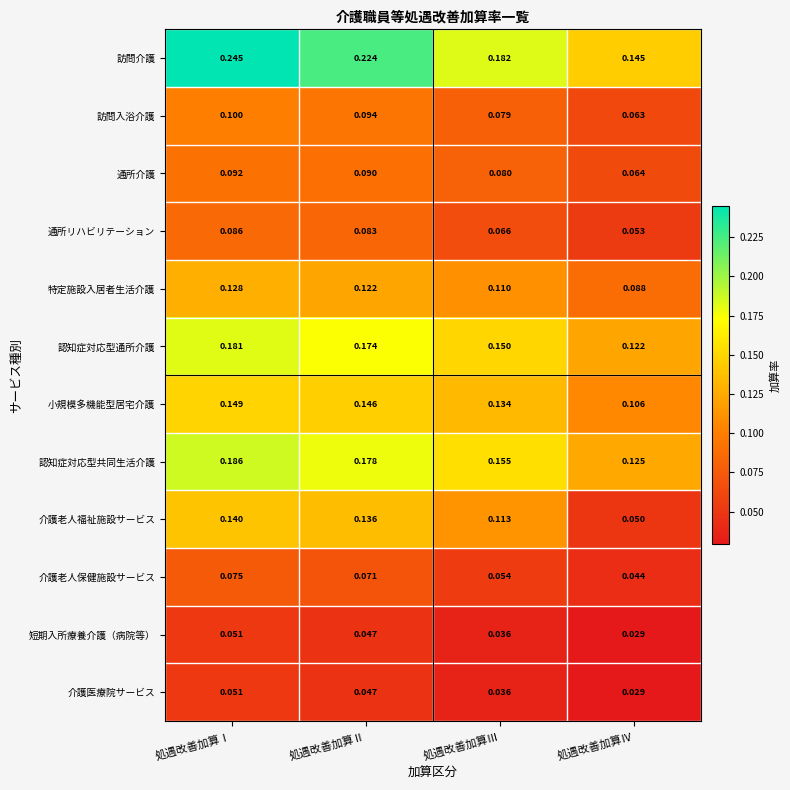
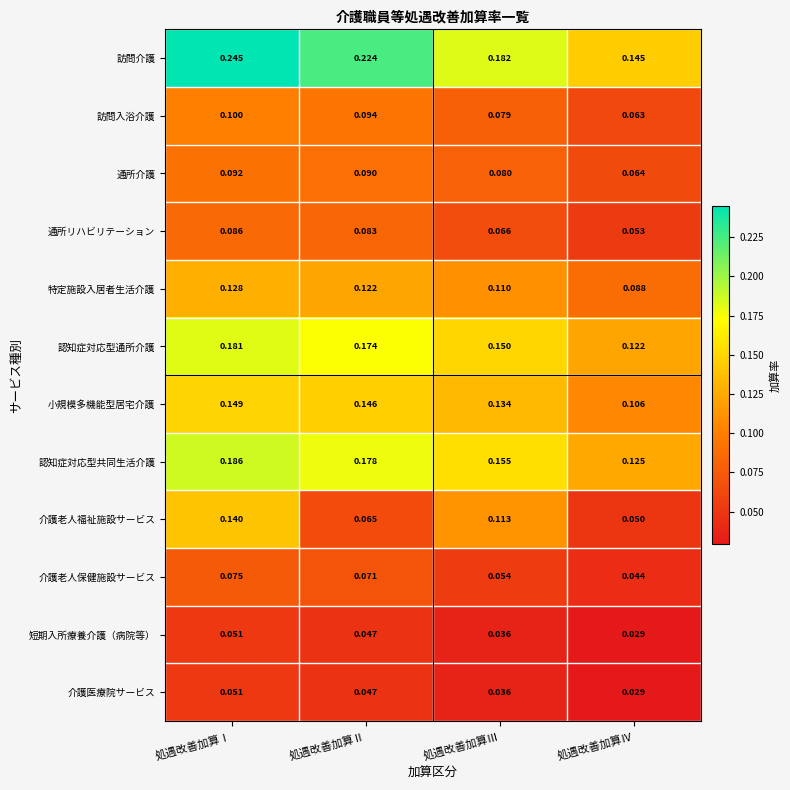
  {
    "訪問介護": {
      "処遇改善加算Ⅰ": 0.245,
      "処遇改善加算Ⅱ": 0.224,
      "処遇改善加算Ⅲ": 0.182,
      "処遇改善加算Ⅳ": 0.145
    },
    "訪問入浴介護": {
      "処遇改善加算Ⅰ": 0.100,
      "処遇改善加算Ⅱ": 0.094,
      "処遇改善加算Ⅲ": 0.079,
      "処遇改善加算Ⅳ": 0.063
    },
    "通所介護": {
      "処遇改善加算Ⅰ": 0.092,
      "処遇改善加算Ⅱ": 0.090,
      "処遇改善加算Ⅲ": 0.080,
      "処遇改善加算Ⅳ": 0.064
    },
    "通所リハビリテーション": {
      "処遇改善加算Ⅰ": 0.086,
      "処遇改善加算Ⅱ": 0.083,
      "処遇改善加算Ⅲ": 0.066,
      "処遇改善加算Ⅳ": 0.053
    },
    "特定施設入居者生活介護": {
      "処遇改善加算Ⅰ": 0.128,
      "処遇改善加算Ⅱ": 0.122,
      "処遇改善加算Ⅲ": 0.110,
      "処遇改善加算Ⅳ": 0.088
    },
    "認知症対応型通所介護": {
      "処遇改善加算Ⅰ": 0.181,
      "処遇改善加算Ⅱ": 0.174,
      "処遇改善加算Ⅲ": 0.150,
      "処遇改善加算Ⅳ": 0.122
    },
    "小規模多機能型居宅介護": {
      "処遇改善加算Ⅰ": 0.149,
      "処遇改善加算Ⅱ": 0.146,
      "処遇改善加算Ⅲ": 0.134,
      "処遇改善加算Ⅳ": 0.106
    },
    "認知症対応型共同生活介護": {
      "処遇改善加算Ⅰ": 0.186,
      "処遇改善加算Ⅱ": 0.178,
      "処遇改善加算Ⅲ": 0.155,
      "処遇改善加算Ⅳ": 0.125
    },
    "介護老人福祉施設サービス": {
      "処遇改善加算Ⅰ": 0.140,
-     "処遇改善加算Ⅱ": 0.136,
+     "処遇改善加算Ⅱ": 0.065,
      "処遇改善加算Ⅲ": 0.113,
      "処遇改善加算Ⅳ": 0.050
    },
    "介護老人保健施設サービス": {
      "処遇改善加算Ⅰ": 0.075,
      "処遇改善加算Ⅱ": 0.071,
      "処遇改善加算Ⅲ": 0.054,
      "処遇改善加算Ⅳ": 0.044
    },
    "短期入所療養介護（病院等）": {
      "処遇改善加算Ⅰ": 0.051,
      "処遇改善加算Ⅱ": 0.047,
      "処遇改善加算Ⅲ": 0.036,
      "処遇改善加算Ⅳ": 0.029
    },
    "介護医療院サービス": {
      "処遇改善加算Ⅰ": 0.051,
      "処遇改善加算Ⅱ": 0.047,
      "処遇改善加算Ⅲ": 0.036,
      "処遇改善加算Ⅳ": 0.029
    }
  }
